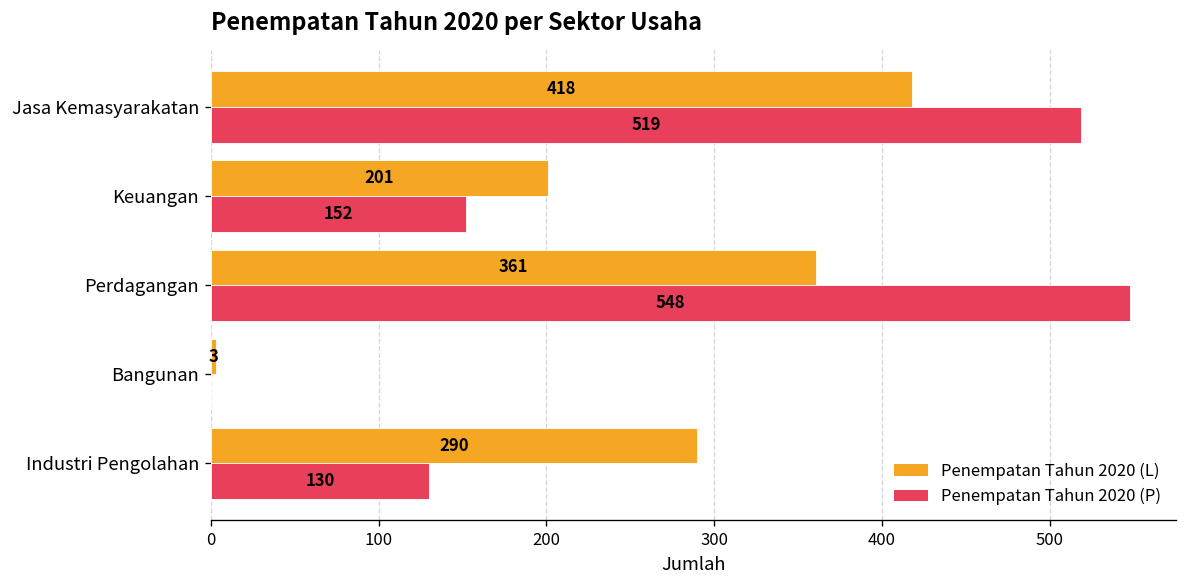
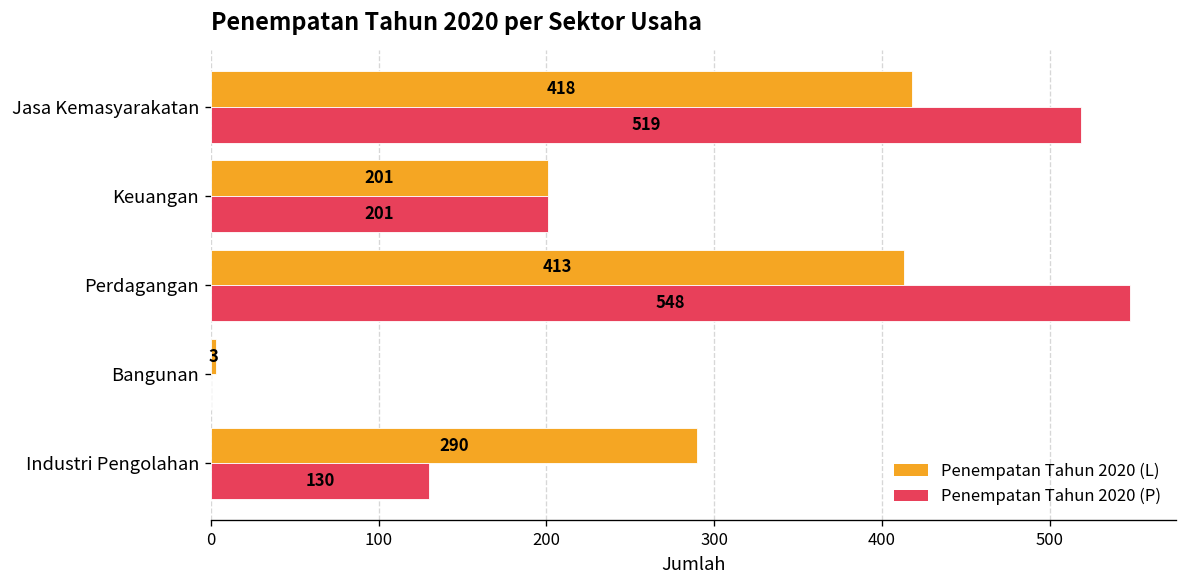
  {
    "Penempatan Tahun 2020 (L)": {
      "Jasa Kemasyarakatan": 418,
      "Keuangan": 201,
-     "Perdagangan": 361,
+     "Perdagangan": 413,
      "Bangunan": 3,
      "Industri Pengolahan": 290
    },
    "Penempatan Tahun 2020 (P)": {
      "Jasa Kemasyarakatan": 519,
-     "Keuangan": 152,
+     "Keuangan": 201,
      "Perdagangan": 548,
      "Industri Pengolahan": 130
    }
  }
